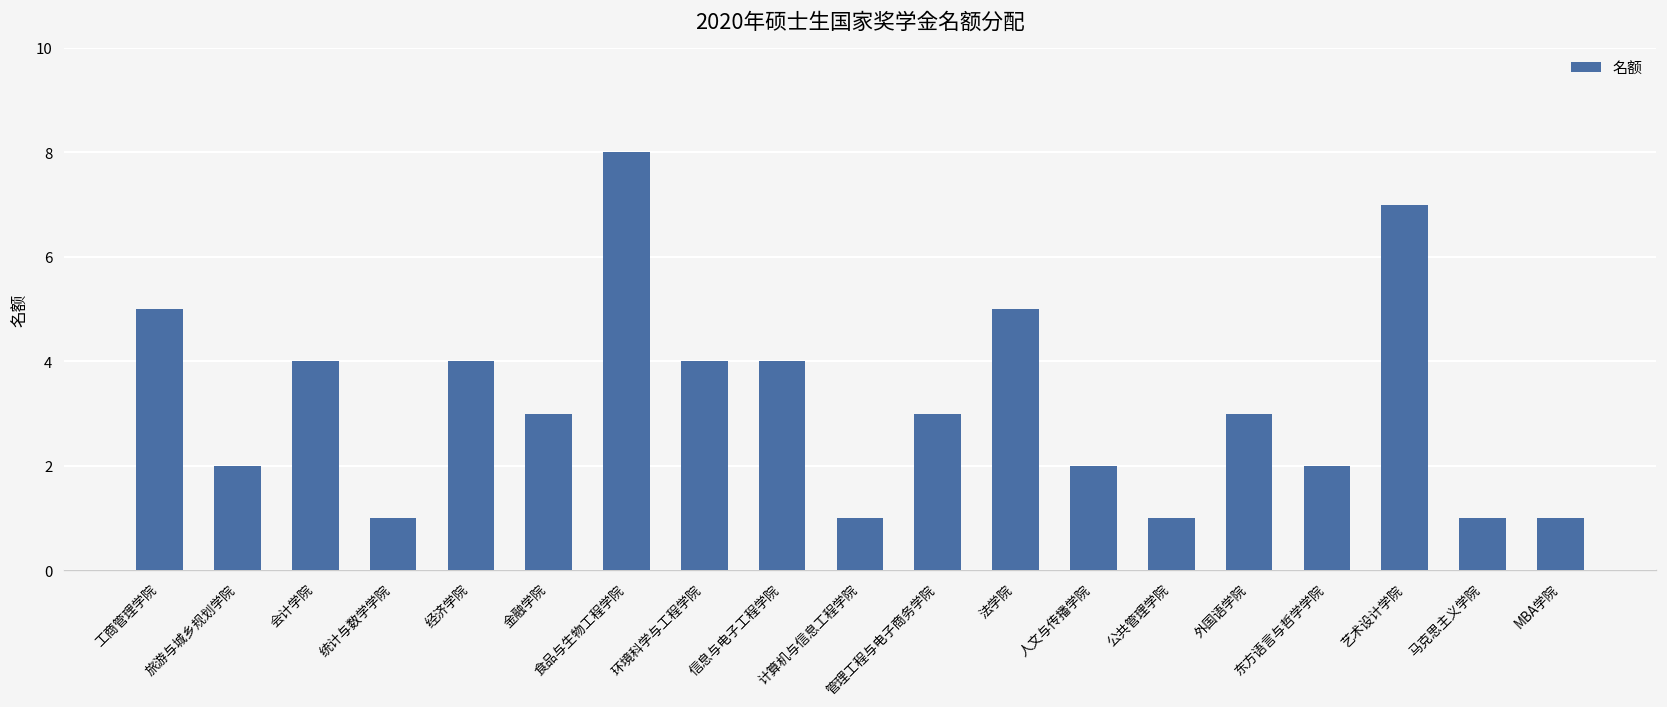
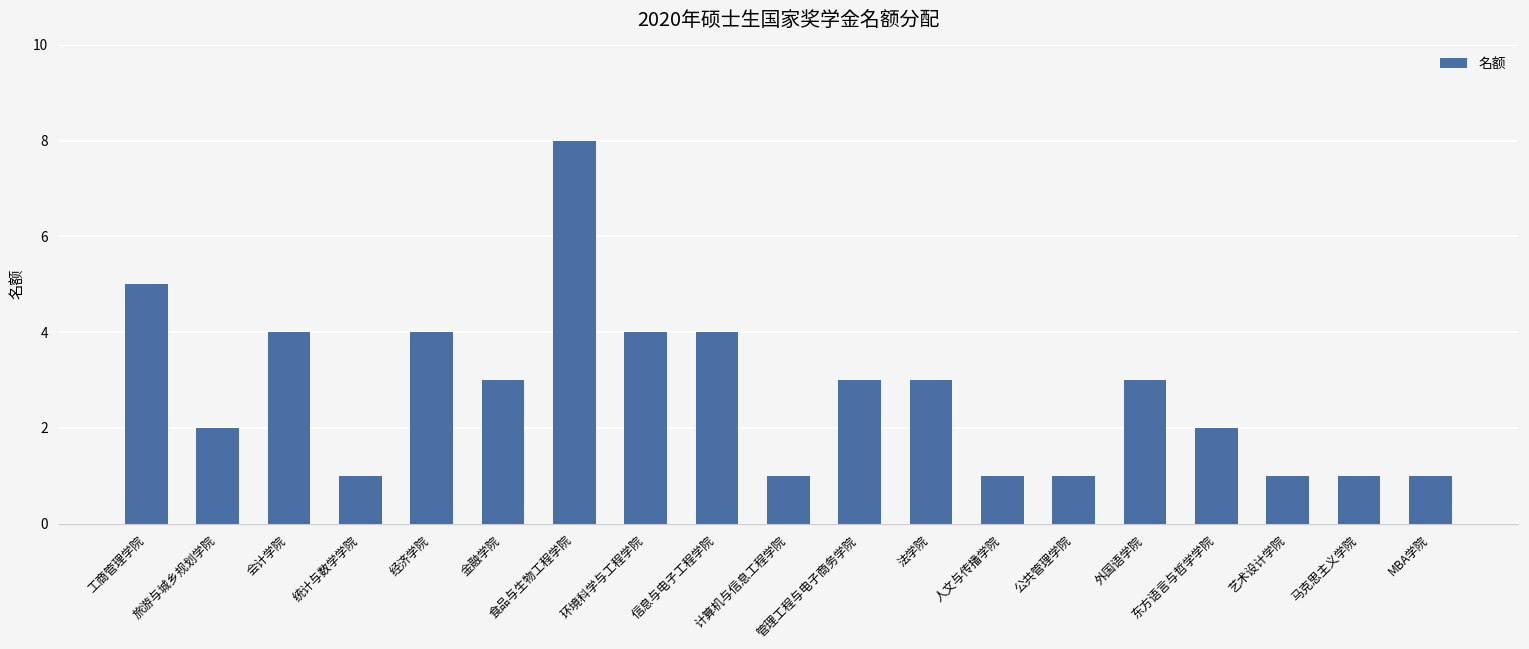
  {
    "工商管理学院": 5,
    "旅游与城乡规划学院": 2,
    "会计学院": 4,
    "统计与数学学院": 1,
    "经济学院": 4,
    "金融学院": 3,
    "食品与生物工程学院": 8,
    "环境科学与工程学院": 4,
    "信息与电子工程学院": 4,
    "计算机与信息工程学院": 1,
    "管理工程与电子商务学院": 3,
-   "法学院": 5,
-   "人文与传播学院": 2,
+   "法学院": 3,
+   "人文与传播学院": 1,
    "公共管理学院": 1,
    "外国语学院": 3,
    "东方语言与哲学学院": 2,
-   "艺术设计学院": 7,
+   "艺术设计学院": 1,
    "马克思主义学院": 1,
    "MBA学院": 1
  }
